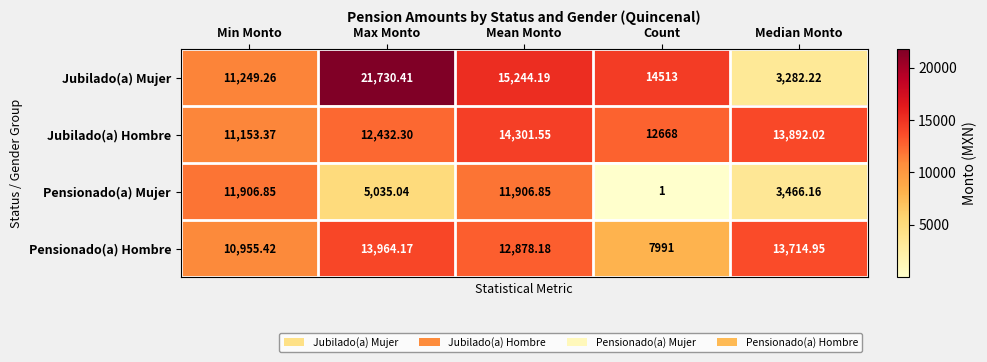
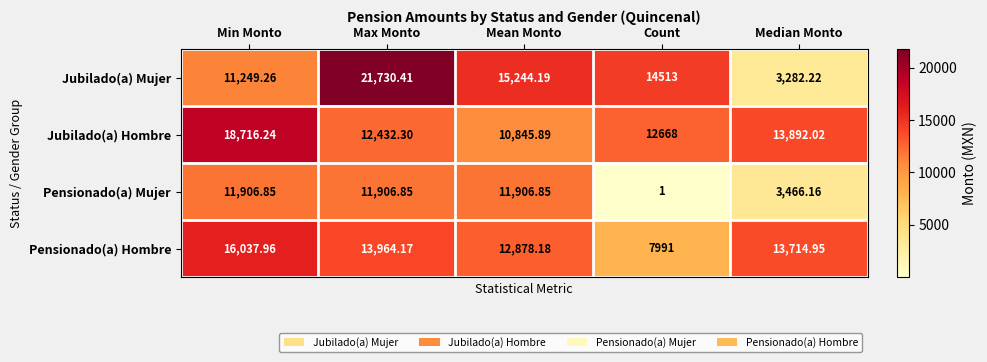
  {
    "Jubilado(a) Mujer": {
      "Min Monto": "11,249.26",
      "Max Monto": "21,730.41",
      "Mean Monto": "15,244.19",
      "Count": "14513",
      "Median Monto": "3,282.22"
    },
    "Jubilado(a) Hombre": {
-     "Min Monto": "11,153.37",
+     "Min Monto": "18,716.24",
      "Max Monto": "12,432.30",
-     "Mean Monto": "14,301.55",
+     "Mean Monto": "10,845.89",
      "Count": "12668",
      "Median Monto": "13,892.02"
    },
    "Pensionado(a) Mujer": {
      "Min Monto": "11,906.85",
-     "Max Monto": "5,035.04",
+     "Max Monto": "11,906.85",
      "Mean Monto": "11,906.85",
      "Count": "1",
      "Median Monto": "3,466.16"
    },
    "Pensionado(a) Hombre": {
-     "Min Monto": "10,955.42",
+     "Min Monto": "16,037.96",
      "Max Monto": "13,964.17",
      "Mean Monto": "12,878.18",
      "Count": "7991",
      "Median Monto": "13,714.95"
    }
  }
